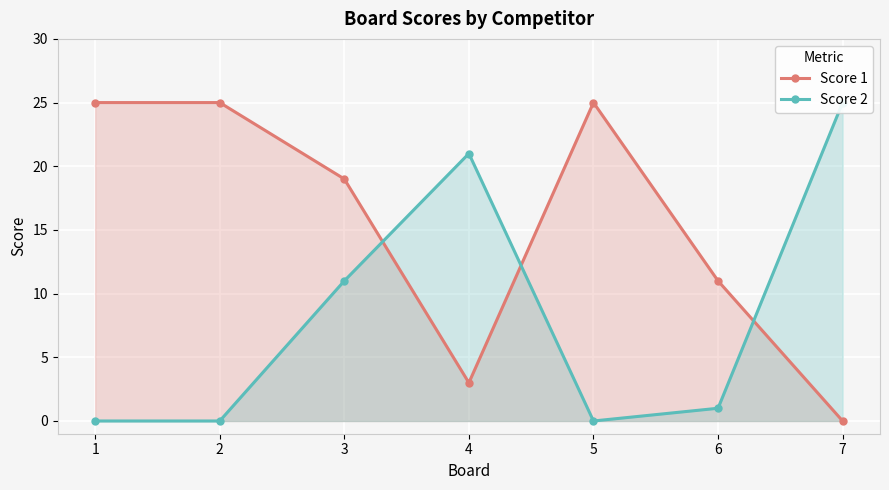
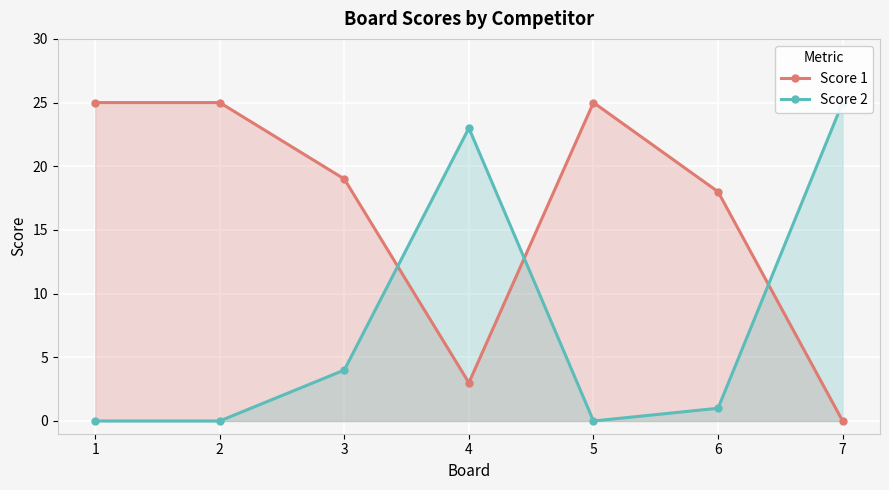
  {
    "Score 1": {
      "1": 25,
      "2": 25,
      "3": 19,
      "4": 3,
      "5": 25,
-     "6": 11,
+     "6": 18,
      "7": 0
    },
    "Score 2": {
      "1": 0,
      "2": 0,
-     "3": 11,
-     "4": 21,
+     "3": 4,
+     "4": 23,
      "5": 0,
      "6": 1
    }
  }
